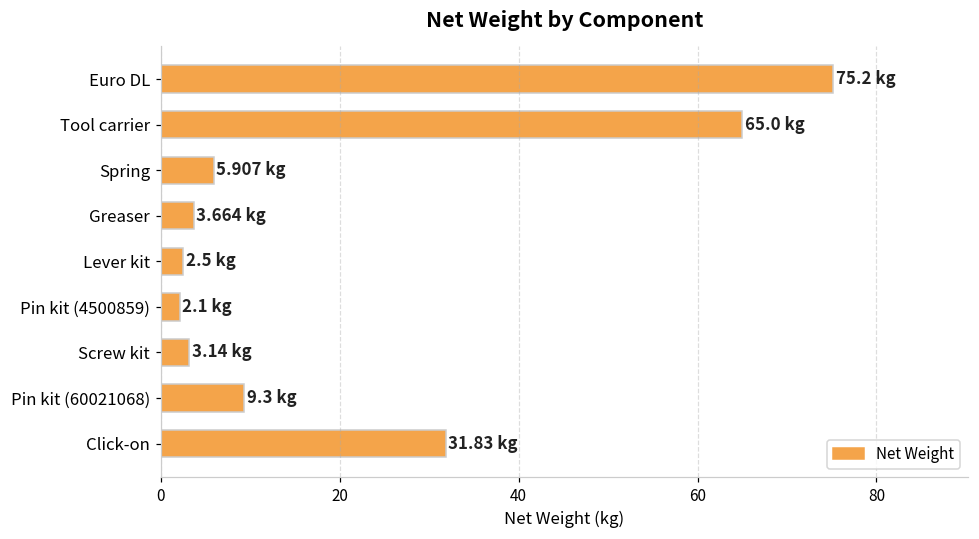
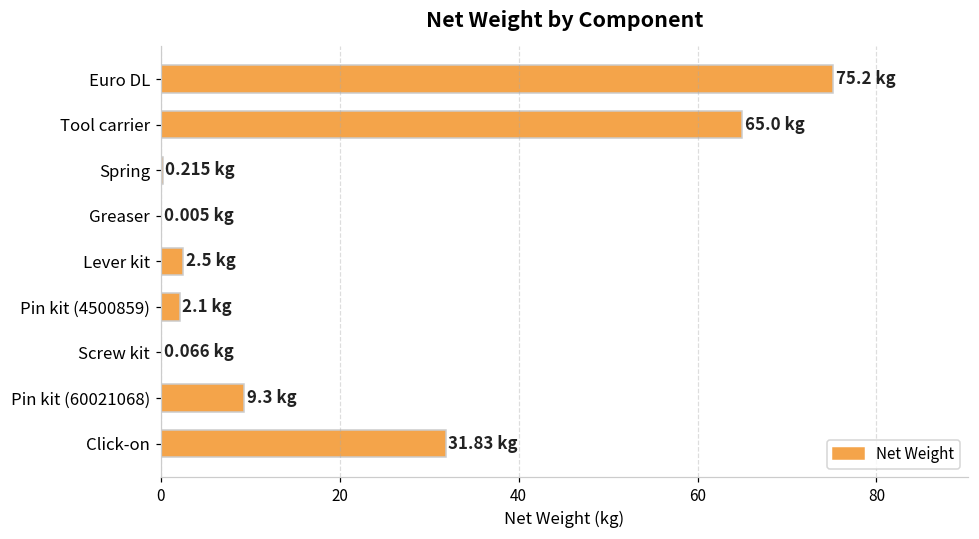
  {
    "Euro DL": 75.2,
    "Tool carrier": 65.0,
-   "Spring": 5.907,
-   "Greaser": 3.664,
+   "Spring": 0.215,
+   "Greaser": 0.005,
    "Lever kit": 2.5,
    "Pin kit (4500859)": 2.1,
-   "Screw kit": 3.14,
+   "Screw kit": 0.066,
    "Pin kit (60021068)": 9.3,
    "Click-on": 31.83
  }
